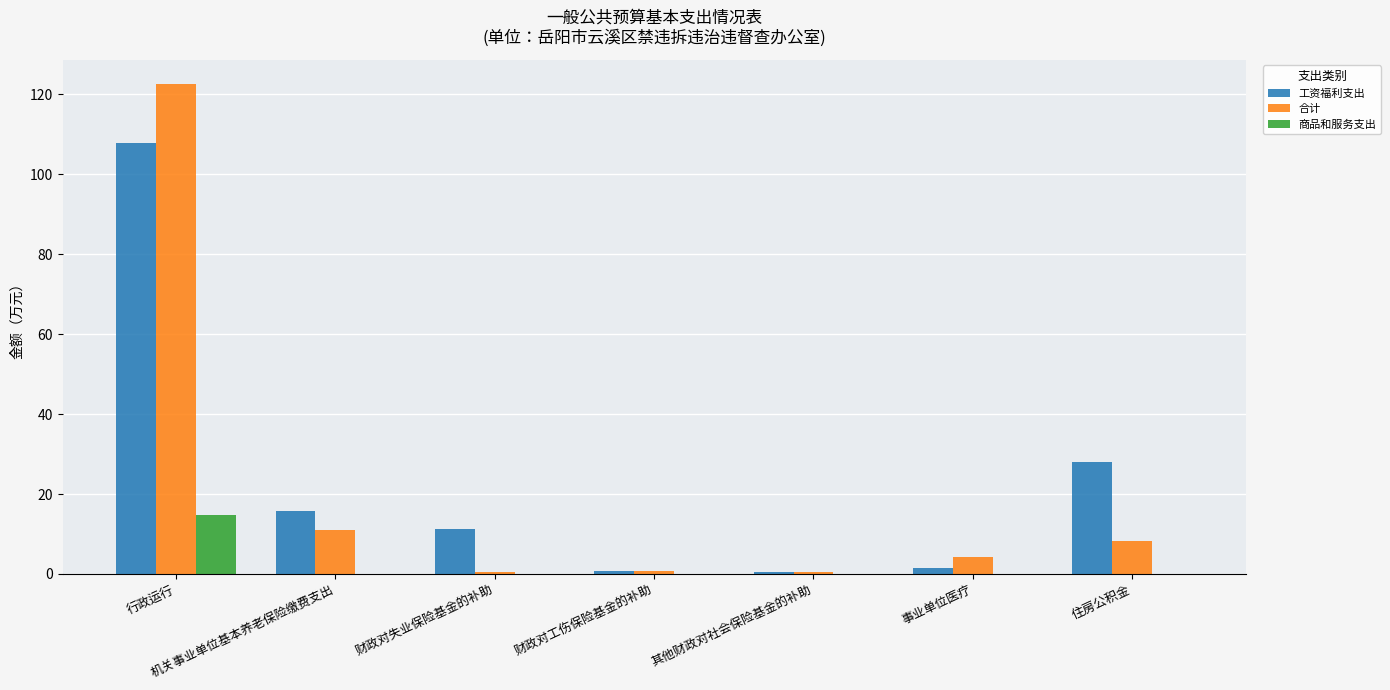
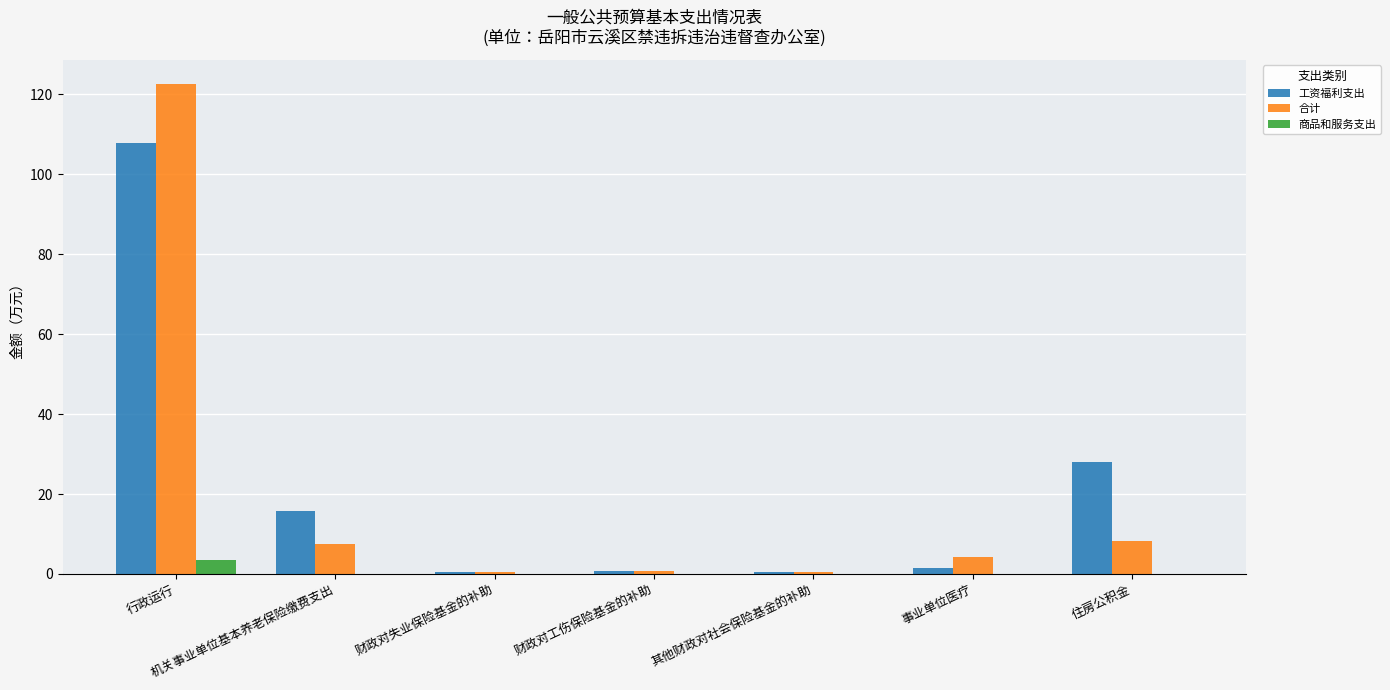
  {
    "工资福利支出": {
      "行政运行": 108,
      "机关事业单位基本养老保险缴费支出": 16,
-     "财政对失业保险基金的补助": 11,
+     "财政对失业保险基金的补助": 0,
      "财政对工伤保险基金的补助": 1,
      "事业单位医疗": 1,
      "住房公积金": 28
    },
    "合计": {
      "行政运行": 122,
-     "机关事业单位基本养老保险缴费支出": 11,
+     "机关事业单位基本养老保险缴费支出": 7,
      "财政对工伤保险基金的补助": 1,
      "事业单位医疗": 4,
      "住房公积金": 8
    },
    "商品和服务支出": {
-     "行政运行": 15,
+     "行政运行": 3,
      "机关事业单位基本养老保险缴费支出": 0,
      "财政对失业保险基金的补助": 0,
      "财政对工伤保险基金的补助": 0,
      "其他财政对社会保险基金的补助": 0,
      "事业单位医疗": 0,
      "住房公积金": 0
    }
  }
